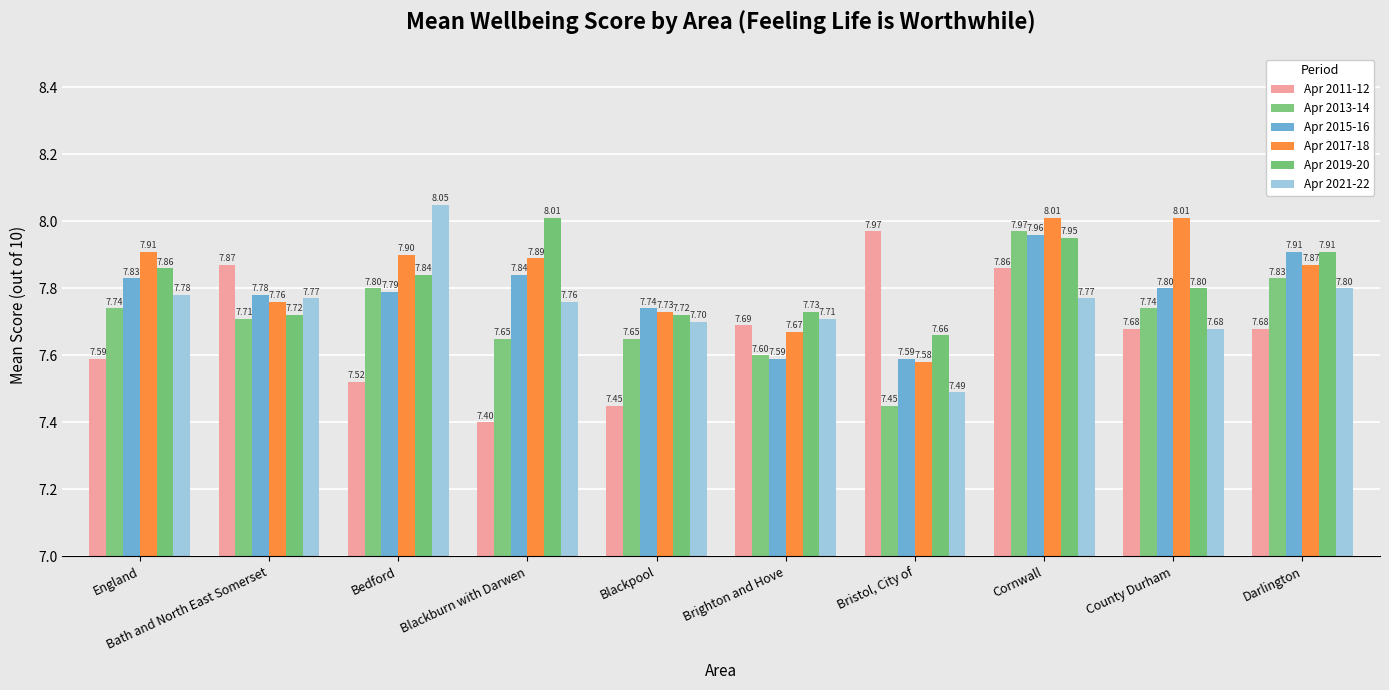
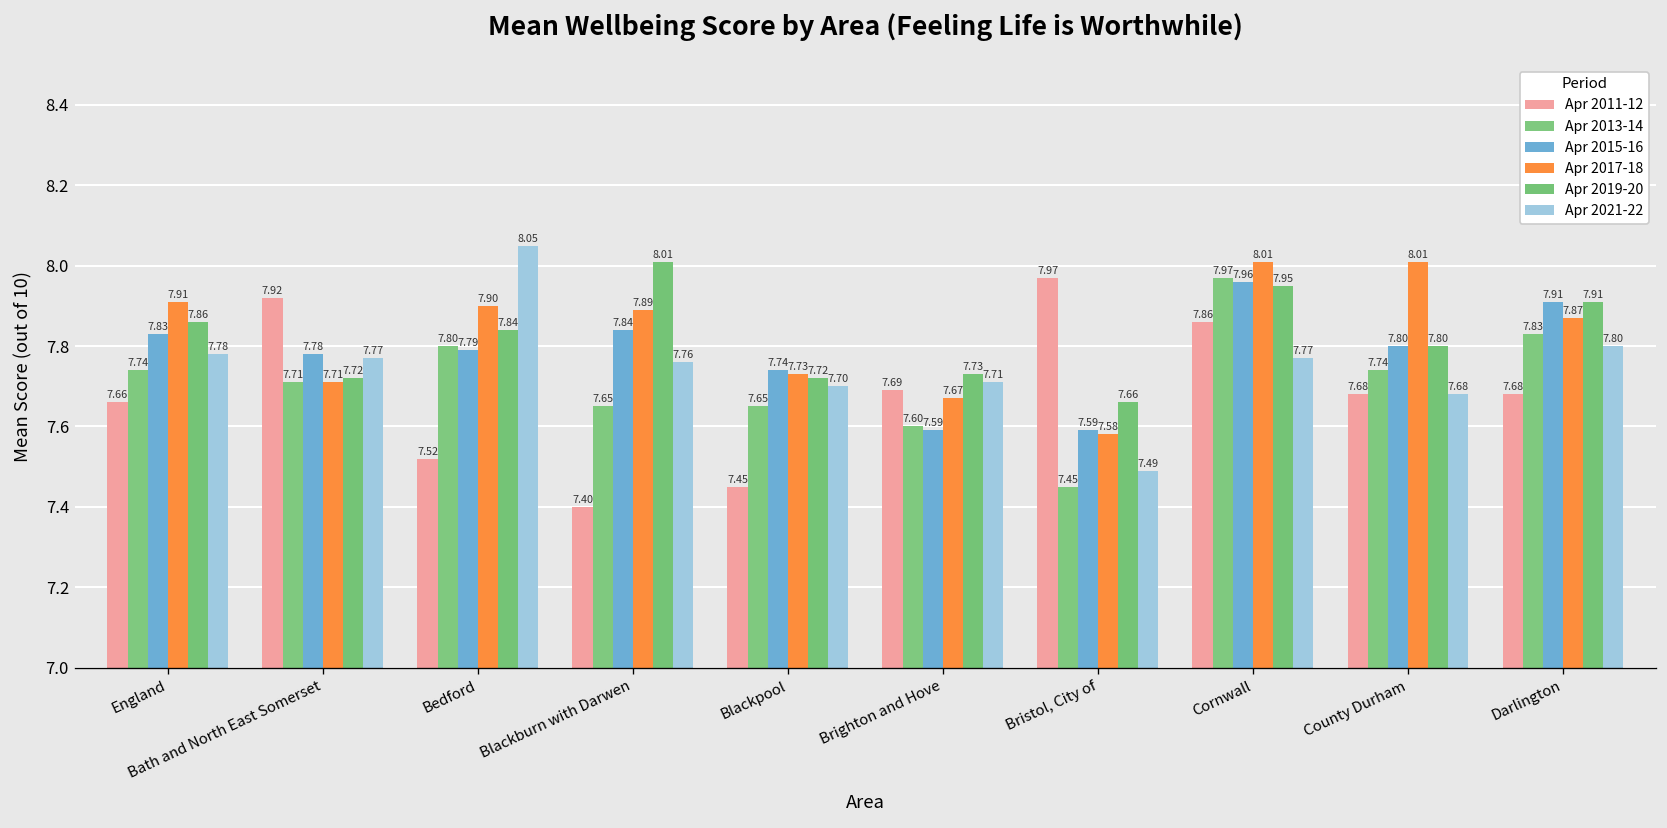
  {
    "Apr 2011-12": {
-     "England": 7.59,
-     "Bath and North East Somerset": 7.87,
+     "England": 7.66,
+     "Bath and North East Somerset": 7.92,
      "Bedford": 7.52,
      "Blackburn with Darwen": 7.40,
      "Blackpool": 7.45,
      "Brighton and Hove": 7.69,
      "Bristol, City of": 7.97,
      "Cornwall": 7.86,
      "County Durham": 7.68,
      "Darlington": 7.68
    },
    "Apr 2017-18": {
      "England": 7.91,
-     "Bath and North East Somerset": 7.76,
+     "Bath and North East Somerset": 7.71,
      "Bedford": 7.90,
      "Blackburn with Darwen": 7.89,
      "Blackpool": 7.73,
      "Brighton and Hove": 7.67,
      "Bristol, City of": 7.58,
      "Cornwall": 8.01,
      "County Durham": 8.01,
      "Darlington": 7.87
    }
  }
